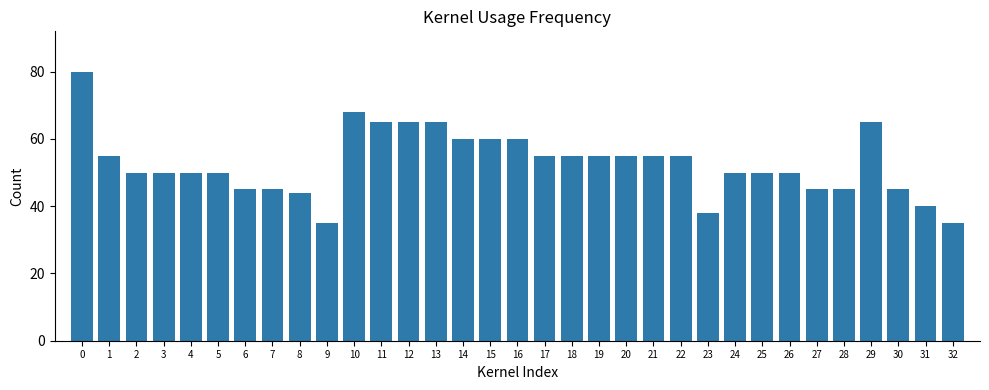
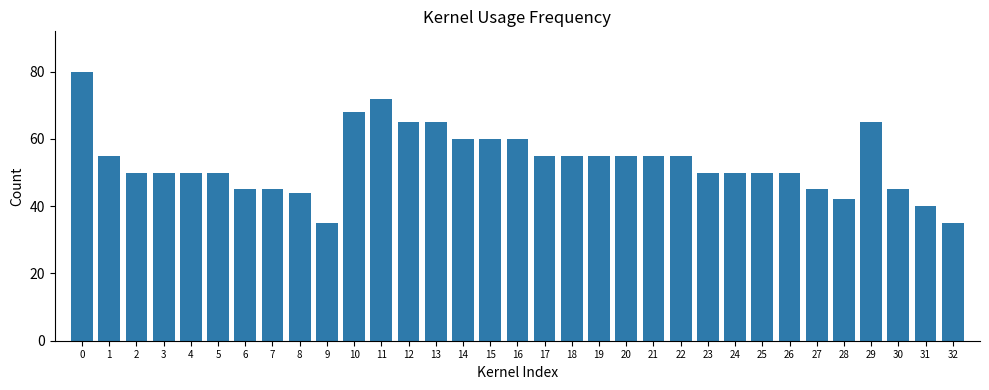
  {
    "0": 80,
    "1": 55,
    "2": 50,
    "3": 50,
    "4": 50,
    "5": 50,
    "6": 45,
    "7": 45,
    "8": 44,
    "9": 35,
    "10": 68,
-   "11": 65,
+   "11": 72,
    "12": 65,
    "13": 65,
    "14": 60,
    "15": 60,
    "16": 60,
    "17": 55,
    "18": 55,
    "19": 55,
    "20": 55,
    "21": 55,
    "22": 55,
-   "23": 38,
+   "23": 50,
    "24": 50,
    "25": 50,
    "26": 50,
    "27": 45,
-   "28": 45,
+   "28": 42,
    "29": 65,
    "30": 45,
    "31": 40,
    "32": 35
  }
